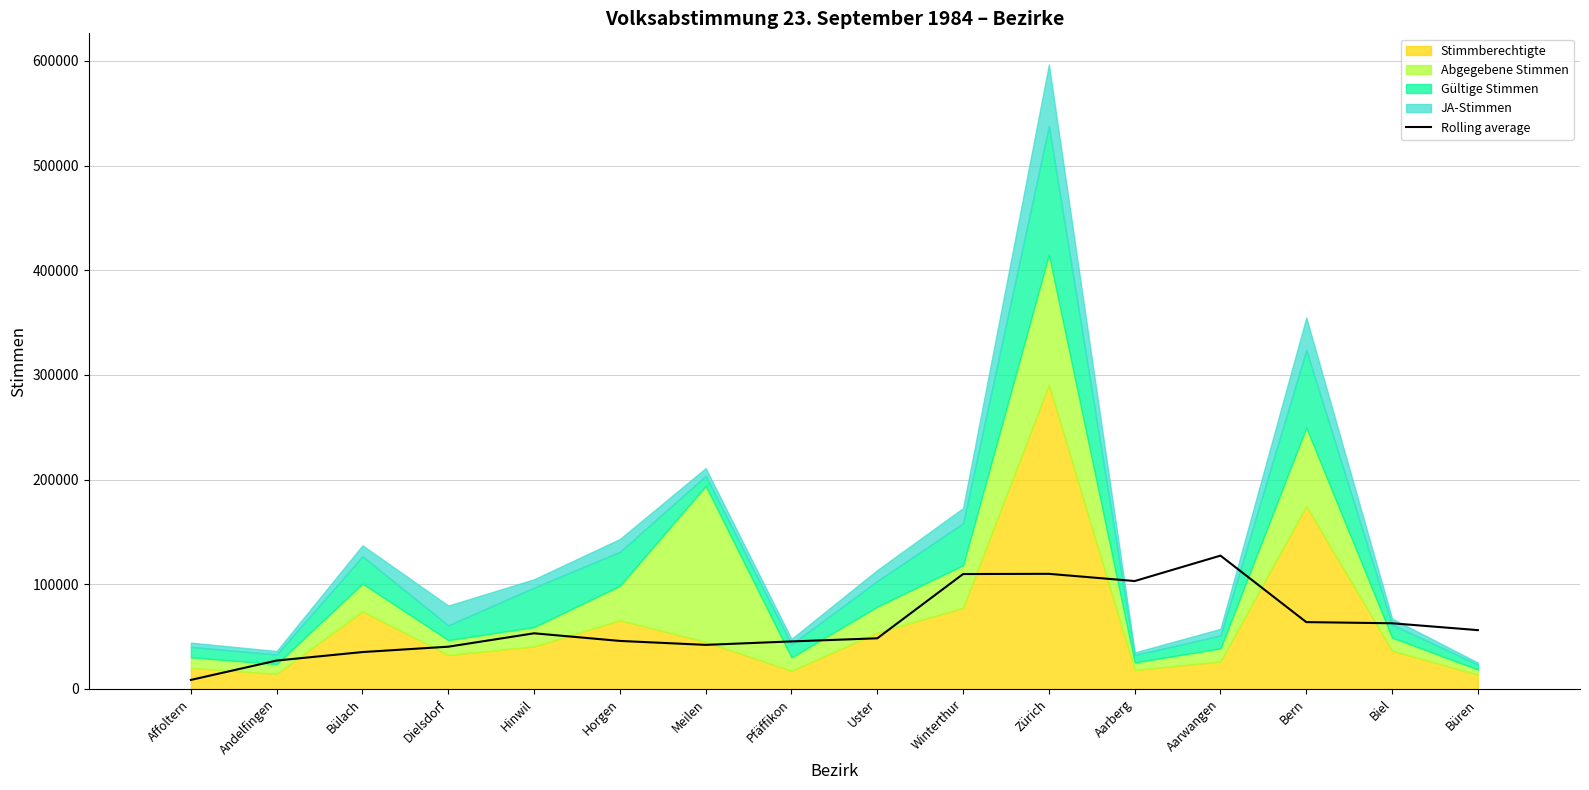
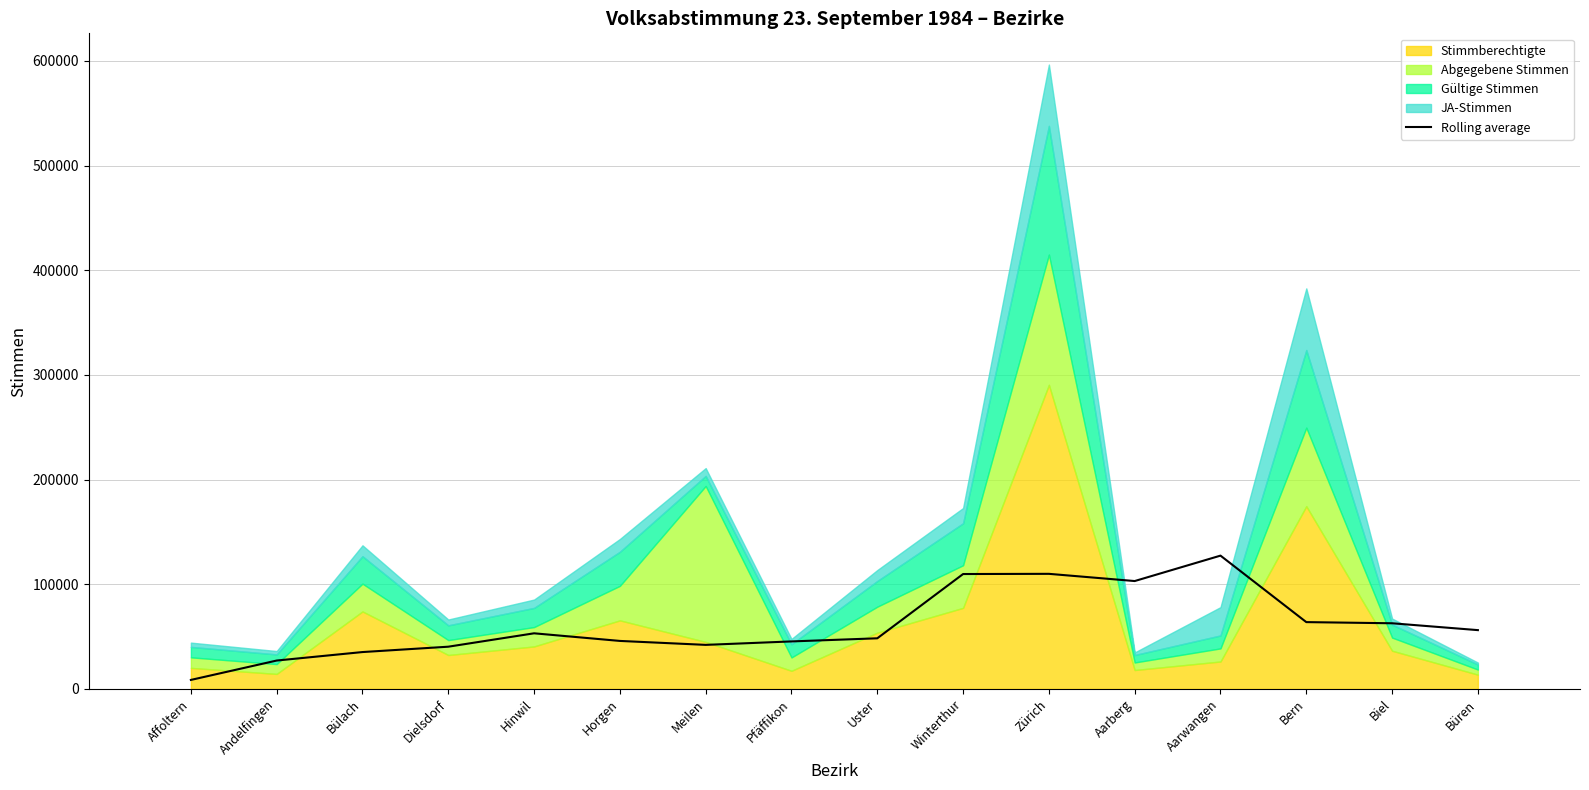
  {
    "Rolling average": {
      "Affoltern": 9000,
      "Andelfingen": 27000,
      "Bülach": 35000,
      "Dielsdorf": 40000,
      "Hinwil": 53000,
      "Horgen": 46000,
      "Meilen": 42000,
      "Uster": 48000,
      "Winterthur": 110000,
      "Zürich": 110000,
      "Aarberg": 103000,
      "Aarwangen": 127000,
      "Bern": 64000,
      "Büren": 56000
    },
    "Stimmberechtigte": {
      "Affoltern": 20000,
      "Andelfingen": 14000,
      "Bülach": 74000,
      "Dielsdorf": 32000,
      "Hinwil": 41000,
      "Horgen": 66000,
      "Meilen": 45000,
      "Pfäffikon": 17000,
      "Uster": 54000,
      "Winterthur": 77000,
      "Zürich": 291000,
      "Aarberg": 18000,
      "Aarwangen": 26000,
      "Bern": 175000,
      "Biel": 37000,
      "Büren": 14000
    },
    "Abgegebene Stimmen": {
      "Affoltern": 10000,
      "Andelfingen": 9000,
      "Bülach": 27000,
      "Dielsdorf": 14000,
      "Hinwil": 19000,
      "Horgen": 33000,
      "Meilen": 149000,
      "Pfäffikon": 13000,
      "Uster": 25000,
      "Winterthur": 41000,
      "Zürich": 124000,
      "Aarberg": 7000,
      "Aarwangen": 13000,
      "Bern": 75000,
      "Biel": 13000,
      "Büren": 5000
    },
    "Gültige Stimmen": {
      "Affoltern": 10000,
      "Andelfingen": 9000,
      "Bülach": 26000,
      "Dielsdorf": 14000,
-     "Hinwil": 38000,
+     "Hinwil": 18000,
      "Horgen": 33000,
      "Meilen": 10000,
      "Pfäffikon": 13000,
      "Uster": 25000,
      "Winterthur": 40000,
      "Zürich": 123000,
      "Aarberg": 7000,
      "Aarwangen": 12000,
      "Bern": 74000,
      "Biel": 12000,
      "Büren": 5000
    },
    "JA-Stimmen": {
      "Affoltern": 4000,
      "Andelfingen": 3000,
      "Bülach": 10000,
-     "Dielsdorf": 19000,
+     "Dielsdorf": 6000,
      "Hinwil": 8000,
      "Horgen": 12000,
      "Meilen": 7000,
      "Pfäffikon": 5000,
      "Uster": 10000,
      "Winterthur": 15000,
      "Zürich": 59000,
      "Aarberg": 2000,
-     "Aarwangen": 6000,
-     "Bern": 31000,
+     "Aarwangen": 27000,
+     "Bern": 59000,
      "Biel": 6000
    }
  }
